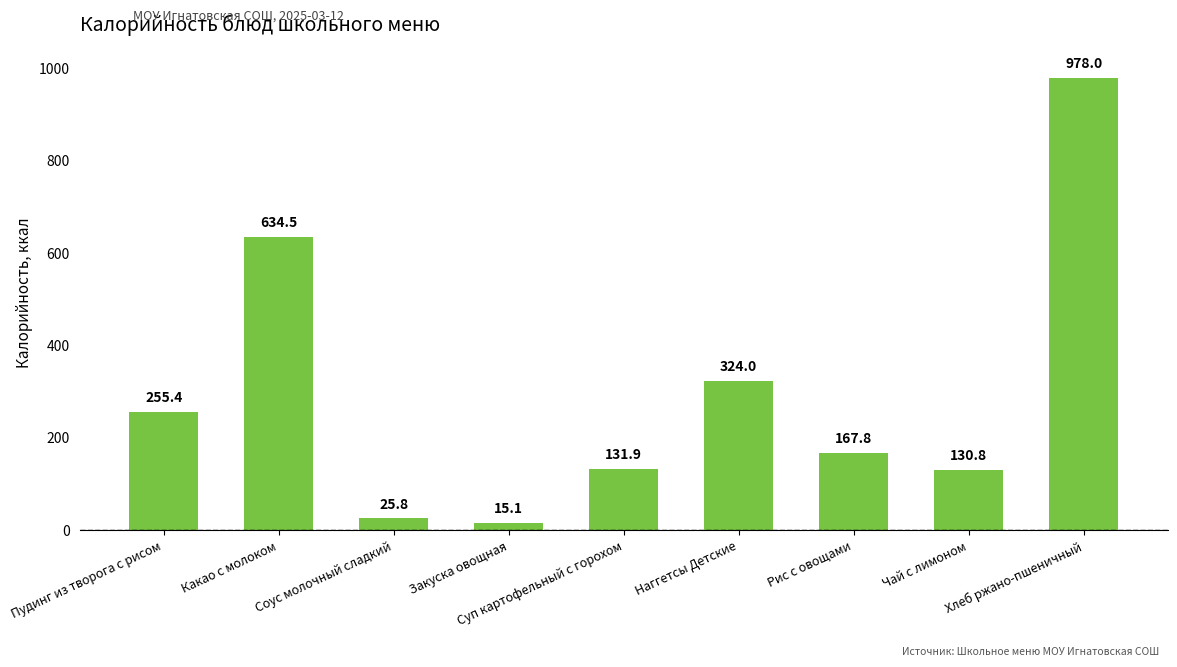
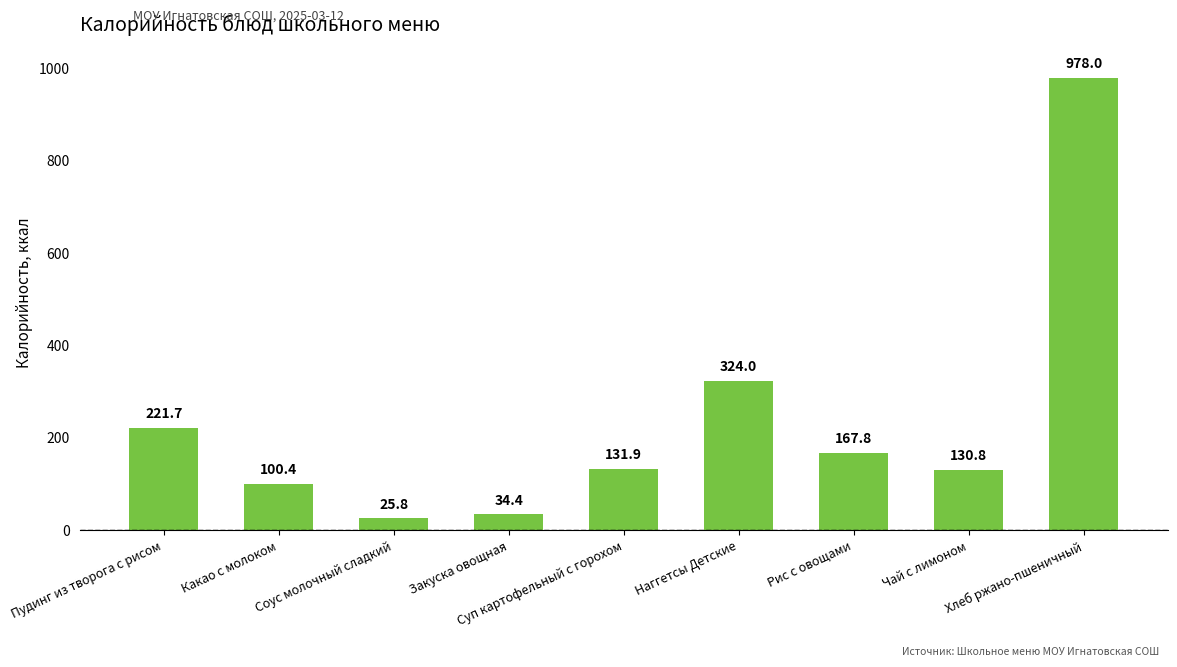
  {
-   "Пудинг из творога с рисом": 255.4,
-   "Какао с молоком": 634.5,
+   "Пудинг из творога с рисом": 221.7,
+   "Какао с молоком": 100.4,
    "Соус молочный сладкий": 25.8,
-   "Закуска овощная": 15.1,
+   "Закуска овощная": 34.4,
    "Суп картофельный с горохом": 131.9,
    "Наггетсы Детские": 324.0,
    "Рис с овощами": 167.8,
    "Чай с лимоном": 130.8,
    "Хлеб ржано-пшеничный": 978.0
  }
